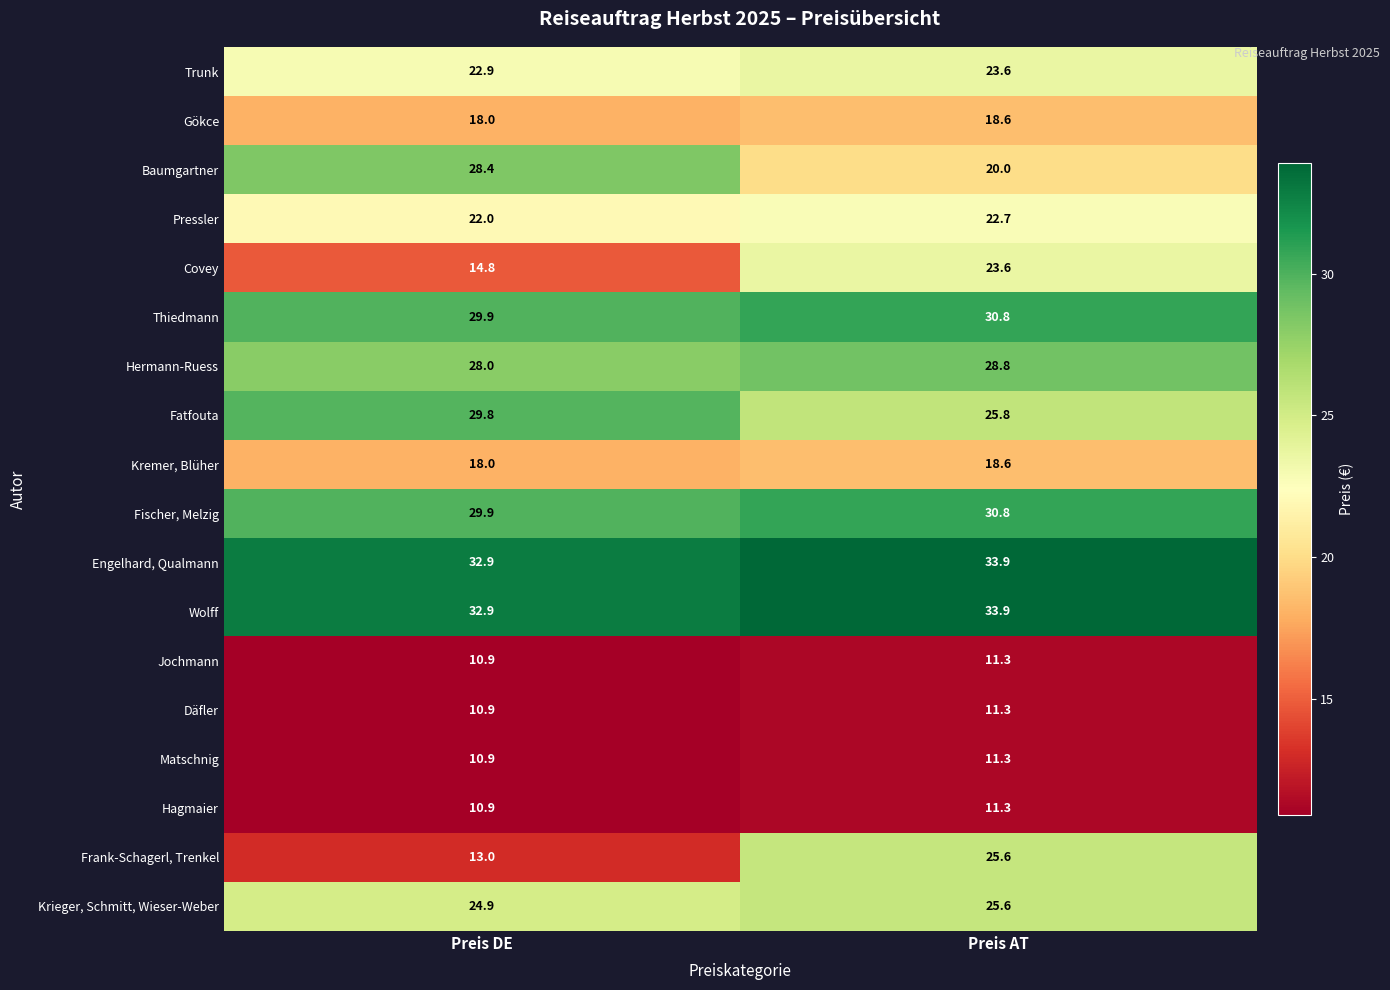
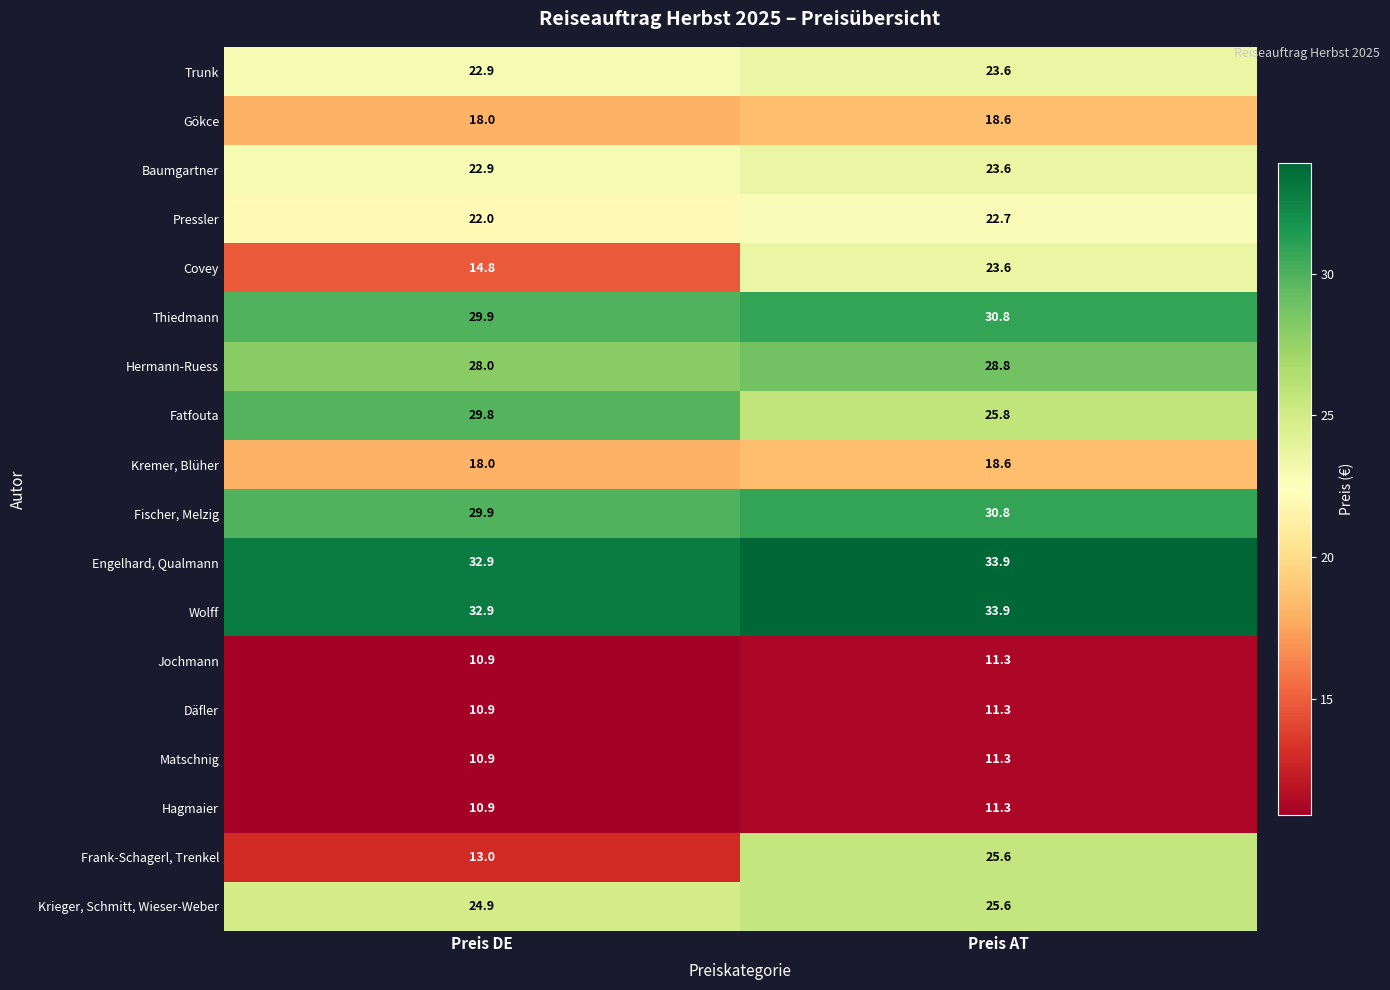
  {
    "Trunk": {
      "Preis DE": 22.9,
      "Preis AT": 23.6
    },
    "Gökce": {
      "Preis DE": 18.0,
      "Preis AT": 18.6
    },
    "Baumgartner": {
-     "Preis DE": 28.4,
-     "Preis AT": 20.0
+     "Preis DE": 22.9,
+     "Preis AT": 23.6
    },
    "Pressler": {
      "Preis DE": 22.0,
      "Preis AT": 22.7
    },
    "Covey": {
      "Preis DE": 14.8,
      "Preis AT": 23.6
    },
    "Thiedmann": {
      "Preis DE": 29.9,
      "Preis AT": 30.8
    },
    "Hermann-Ruess": {
      "Preis DE": 28.0,
      "Preis AT": 28.8
    },
    "Fatfouta": {
      "Preis DE": 29.8,
      "Preis AT": 25.8
    },
    "Kremer, Blüher": {
      "Preis DE": 18.0,
      "Preis AT": 18.6
    },
    "Fischer, Melzig": {
      "Preis DE": 29.9,
      "Preis AT": 30.8
    },
    "Engelhard, Qualmann": {
      "Preis DE": 32.9,
      "Preis AT": 33.9
    },
    "Wolff": {
      "Preis DE": 32.9,
      "Preis AT": 33.9
    },
    "Jochmann": {
      "Preis DE": 10.9,
      "Preis AT": 11.3
    },
    "Däfler": {
      "Preis DE": 10.9,
      "Preis AT": 11.3
    },
    "Matschnig": {
      "Preis DE": 10.9,
      "Preis AT": 11.3
    },
    "Hagmaier": {
      "Preis DE": 10.9,
      "Preis AT": 11.3
    },
    "Frank-Schagerl, Trenkel": {
      "Preis DE": 13.0,
      "Preis AT": 25.6
    },
    "Krieger, Schmitt, Wieser-Weber": {
      "Preis DE": 24.9,
      "Preis AT": 25.6
    }
  }
